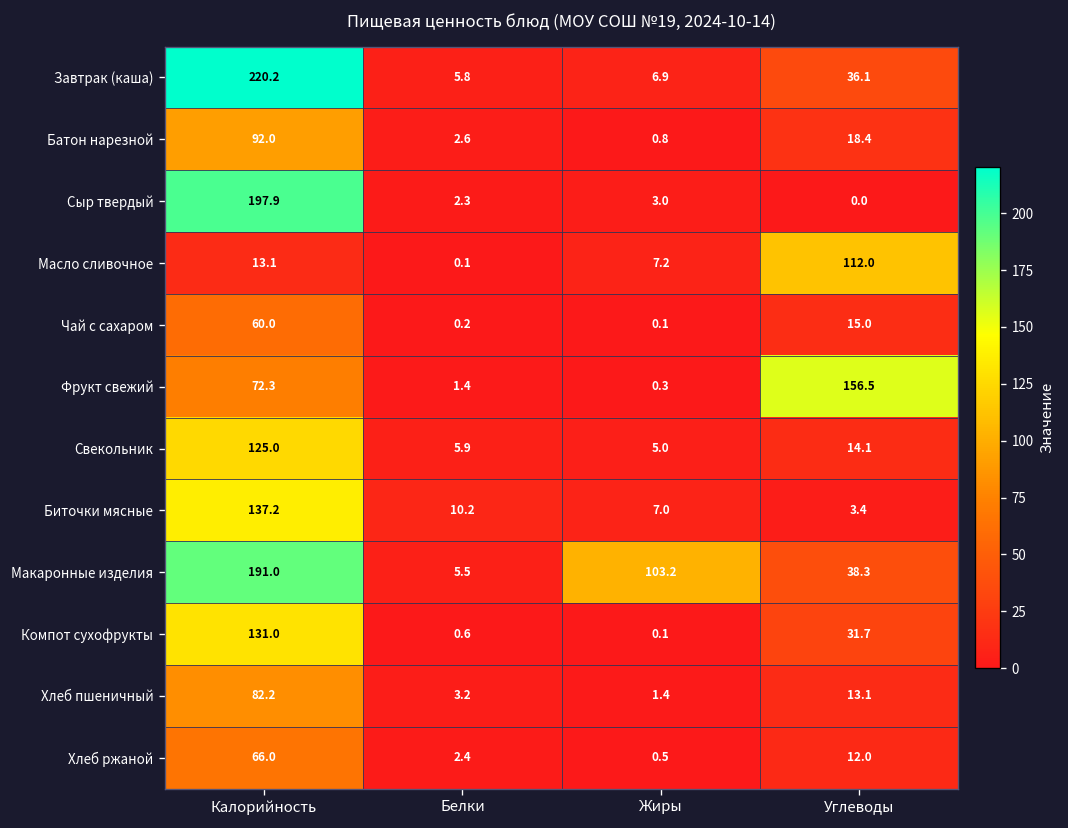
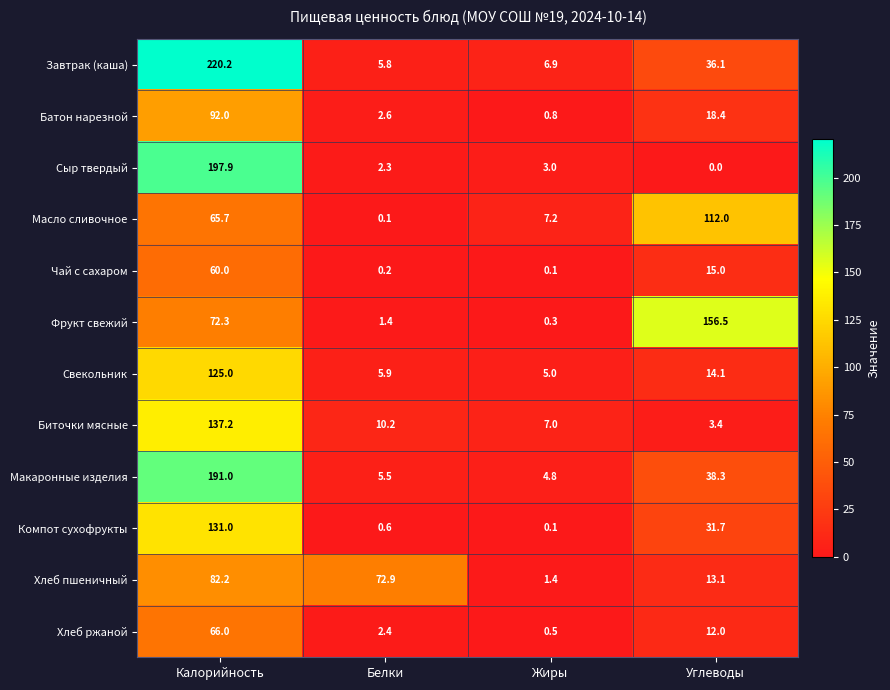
  {
    "Завтрак (каша)": {
      "Калорийность": 220.2,
      "Белки": 5.8,
      "Жиры": 6.9,
      "Углеводы": 36.1
    },
    "Батон нарезной": {
      "Калорийность": 92.0,
      "Белки": 2.6,
      "Жиры": 0.8,
      "Углеводы": 18.4
    },
    "Сыр твердый": {
      "Калорийность": 197.9,
      "Белки": 2.3,
      "Жиры": 3.0,
      "Углеводы": 0.0
    },
    "Масло сливочное": {
-     "Калорийность": 13.1,
+     "Калорийность": 65.7,
      "Белки": 0.1,
      "Жиры": 7.2,
      "Углеводы": 112.0
    },
    "Чай с сахаром": {
      "Калорийность": 60.0,
      "Белки": 0.2,
      "Жиры": 0.1,
      "Углеводы": 15.0
    },
    "Фрукт свежий": {
      "Калорийность": 72.3,
      "Белки": 1.4,
      "Жиры": 0.3,
      "Углеводы": 156.5
    },
    "Свекольник": {
      "Калорийность": 125.0,
      "Белки": 5.9,
      "Жиры": 5.0,
      "Углеводы": 14.1
    },
    "Биточки мясные": {
      "Калорийность": 137.2,
      "Белки": 10.2,
      "Жиры": 7.0,
      "Углеводы": 3.4
    },
    "Макаронные изделия": {
      "Калорийность": 191.0,
      "Белки": 5.5,
-     "Жиры": 103.2,
+     "Жиры": 4.8,
      "Углеводы": 38.3
    },
    "Компот сухофрукты": {
      "Калорийность": 131.0,
      "Белки": 0.6,
      "Жиры": 0.1,
      "Углеводы": 31.7
    },
    "Хлеб пшеничный": {
      "Калорийность": 82.2,
-     "Белки": 3.2,
+     "Белки": 72.9,
      "Жиры": 1.4,
      "Углеводы": 13.1
    },
    "Хлеб ржаной": {
      "Калорийность": 66.0,
      "Белки": 2.4,
      "Жиры": 0.5,
      "Углеводы": 12.0
    }
  }
